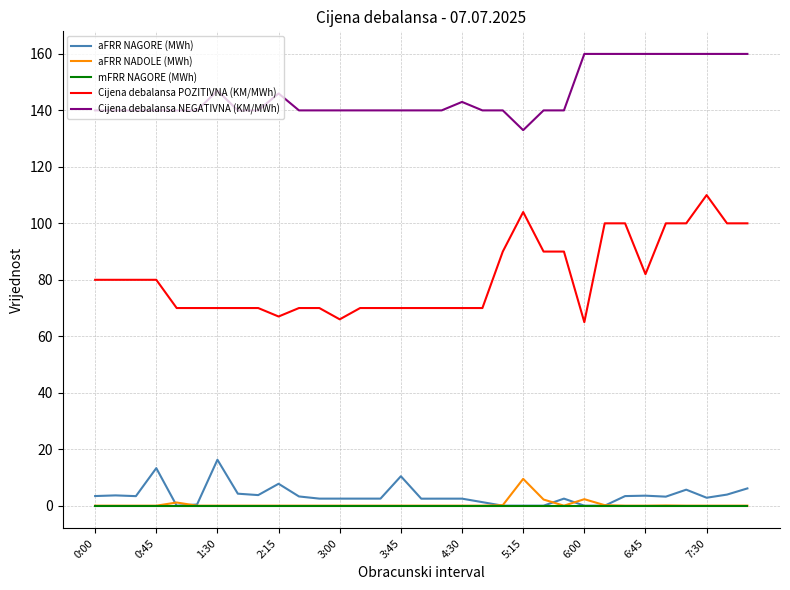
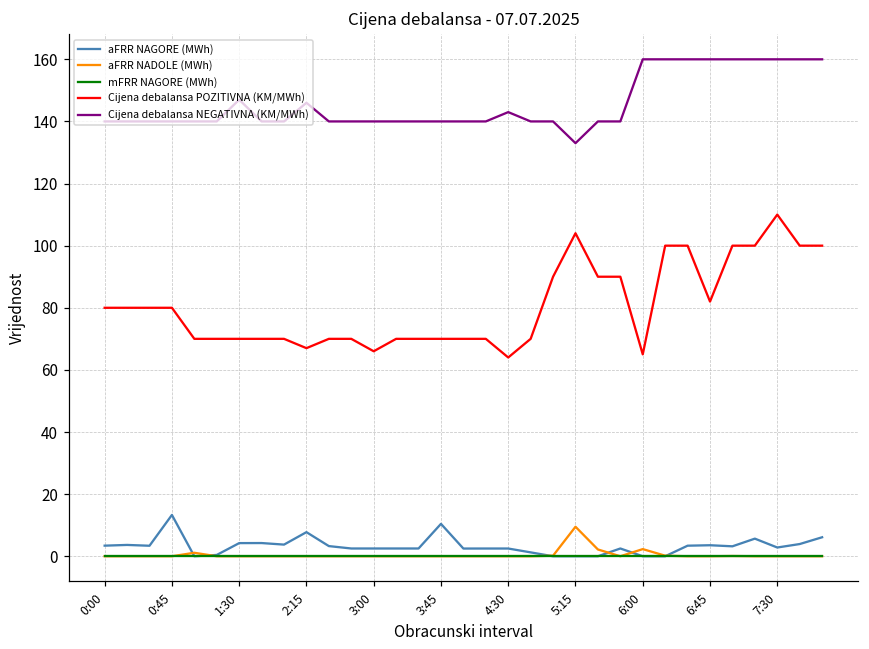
  {
    "aFRR NAGORE (MWh)": {
      "0:00": 3,
      "0:45": 13,
-     "1:30": 16,
+     "1:30": 4,
      "2:15": 8,
      "3:00": 3,
      "3:45": 10,
      "4:30": 2,
      "6:45": 4,
      "7:30": 3
    },
    "aFRR NADOLE (MWh)": {
      "5:15": 10,
      "6:00": 2
    },
    "Cijena debalansa POZITIVNA (KM/MWh)": {
      "0:00": 80,
      "0:45": 80,
      "1:30": 70,
      "2:15": 67,
      "3:00": 66,
      "3:45": 70,
-     "4:30": 70,
+     "4:30": 64,
      "5:15": 104,
      "6:00": 65,
      "6:45": 82,
      "7:30": 110
    },
    "Cijena debalansa NEGATIVNA (KM/MWh)": {
      "3:00": 140,
      "3:45": 140,
      "4:30": 143,
      "5:15": 133,
      "6:00": 160,
      "6:45": 160,
      "7:30": 160
    }
  }
